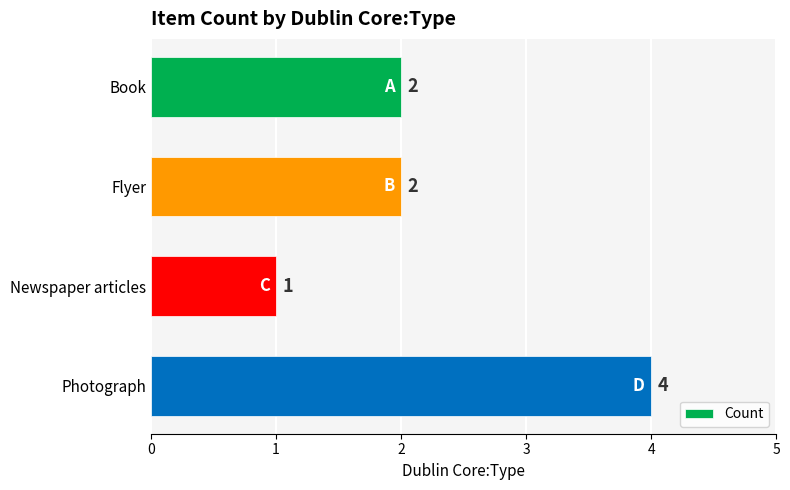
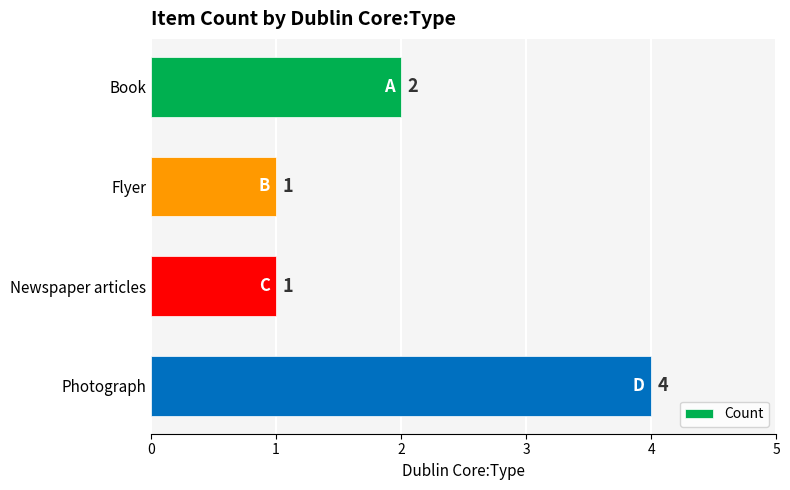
  {
    "Book": 2,
-   "Flyer": 2,
+   "Flyer": 1,
    "Newspaper articles": 1,
    "Photograph": 4
  }
